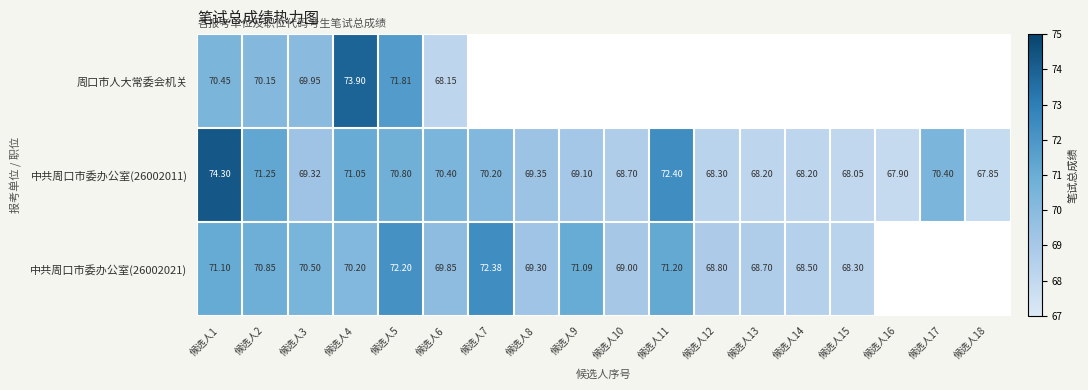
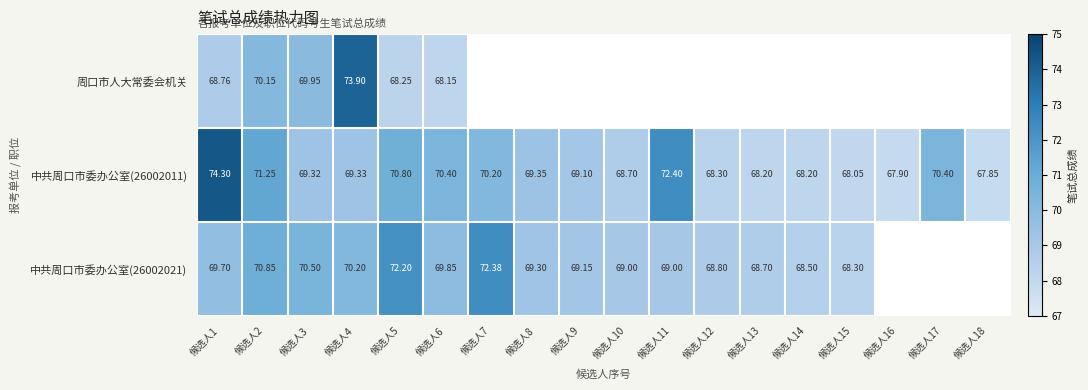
  {
    "周口市人大常委会机关": {
-     "候选人1": 70.45,
+     "候选人1": 68.76,
      "候选人2": 70.15,
      "候选人3": 69.95,
      "候选人4": 73.90,
-     "候选人5": 71.81,
+     "候选人5": 68.25,
      "候选人6": 68.15
    },
    "中共周口市委办公室(26002011)": {
      "候选人1": 74.30,
      "候选人2": 71.25,
      "候选人3": 69.32,
-     "候选人4": 71.05,
+     "候选人4": 69.33,
      "候选人5": 70.80,
      "候选人6": 70.40,
      "候选人7": 70.20,
      "候选人8": 69.35,
      "候选人9": 69.10,
      "候选人10": 68.70,
      "候选人11": 72.40,
      "候选人12": 68.30,
      "候选人13": 68.20,
      "候选人14": 68.20,
      "候选人15": 68.05,
      "候选人16": 67.90,
      "候选人17": 70.40,
      "候选人18": 67.85
    },
    "中共周口市委办公室(26002021)": {
-     "候选人1": 71.10,
+     "候选人1": 69.70,
      "候选人2": 70.85,
      "候选人3": 70.50,
      "候选人4": 70.20,
      "候选人5": 72.20,
      "候选人6": 69.85,
      "候选人7": 72.38,
      "候选人8": 69.30,
-     "候选人9": 71.09,
+     "候选人9": 69.15,
      "候选人10": 69.00,
-     "候选人11": 71.20,
+     "候选人11": 69.00,
      "候选人12": 68.80,
      "候选人13": 68.70,
      "候选人14": 68.50,
      "候选人15": 68.30
    }
  }
